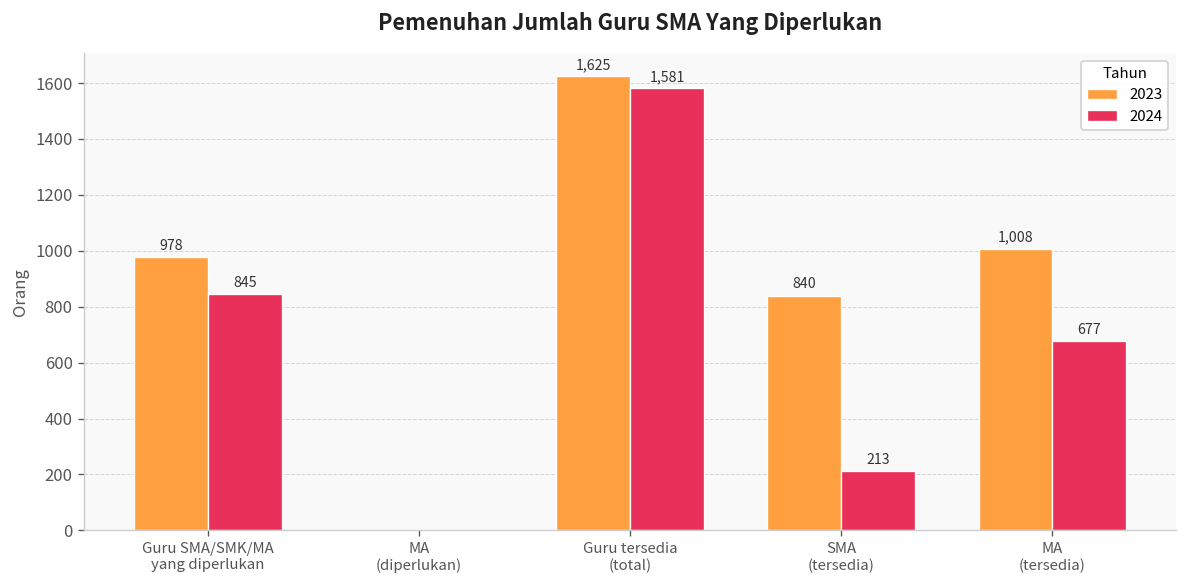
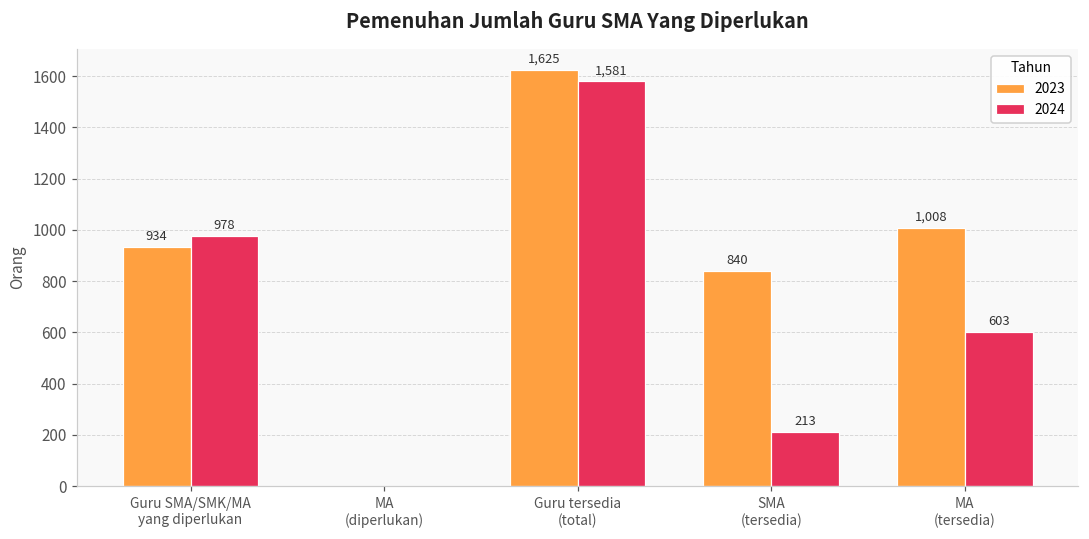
  {
    "2023": {
-     "Guru SMA/SMK/MA yang diperlukan": "978",
+     "Guru SMA/SMK/MA yang diperlukan": "934",
      "Guru tersedia (total)": "1,625",
      "SMA (tersedia)": "840",
      "MA (tersedia)": "1,008"
    },
    "2024": {
-     "Guru SMA/SMK/MA yang diperlukan": "845",
+     "Guru SMA/SMK/MA yang diperlukan": "978",
      "Guru tersedia (total)": "1,581",
      "SMA (tersedia)": "213",
-     "MA (tersedia)": "677"
+     "MA (tersedia)": "603"
    }
  }
